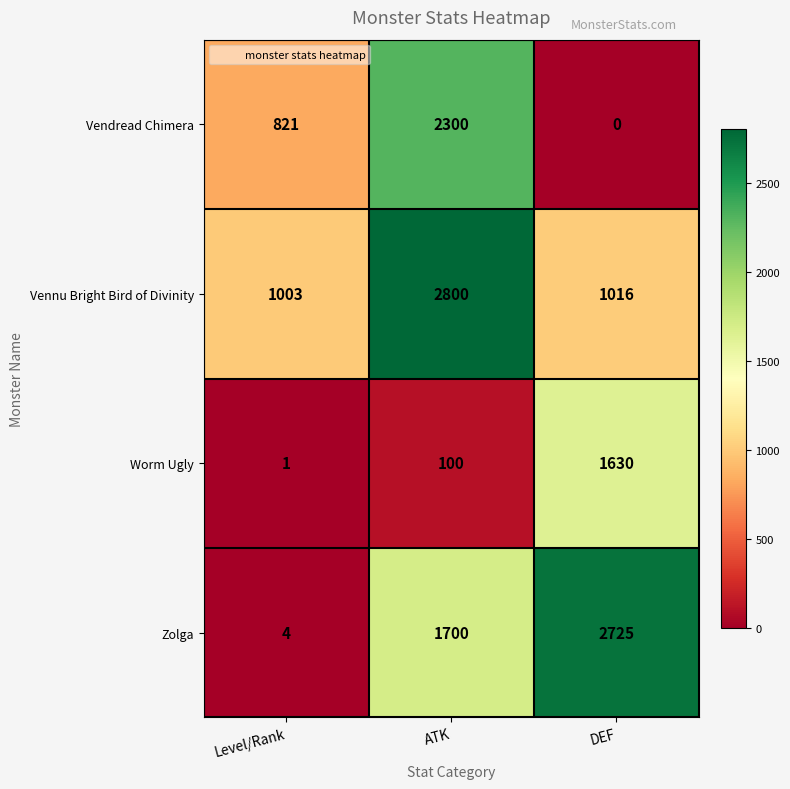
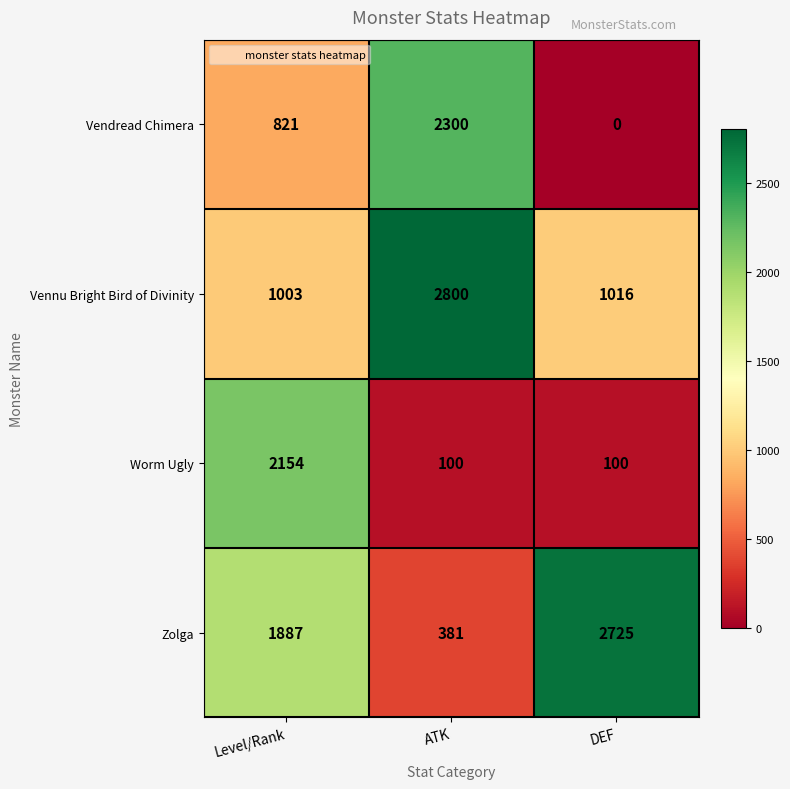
  {
    "Vendread Chimera": {
      "Level/Rank": 821,
      "ATK": 2300,
      "DEF": 0
    },
    "Vennu Bright Bird of Divinity": {
      "Level/Rank": 1003,
      "ATK": 2800,
      "DEF": 1016
    },
    "Worm Ugly": {
-     "Level/Rank": 1,
+     "Level/Rank": 2154,
      "ATK": 100,
-     "DEF": 1630
+     "DEF": 100
    },
    "Zolga": {
-     "Level/Rank": 4,
-     "ATK": 1700,
+     "Level/Rank": 1887,
+     "ATK": 381,
      "DEF": 2725
    }
  }
